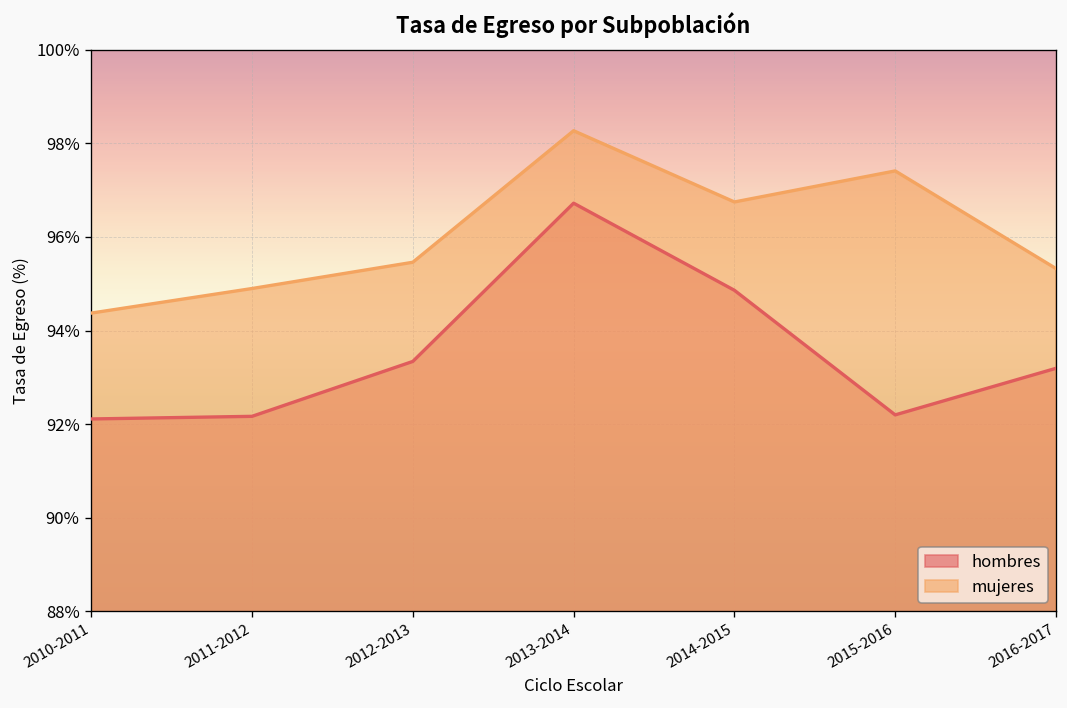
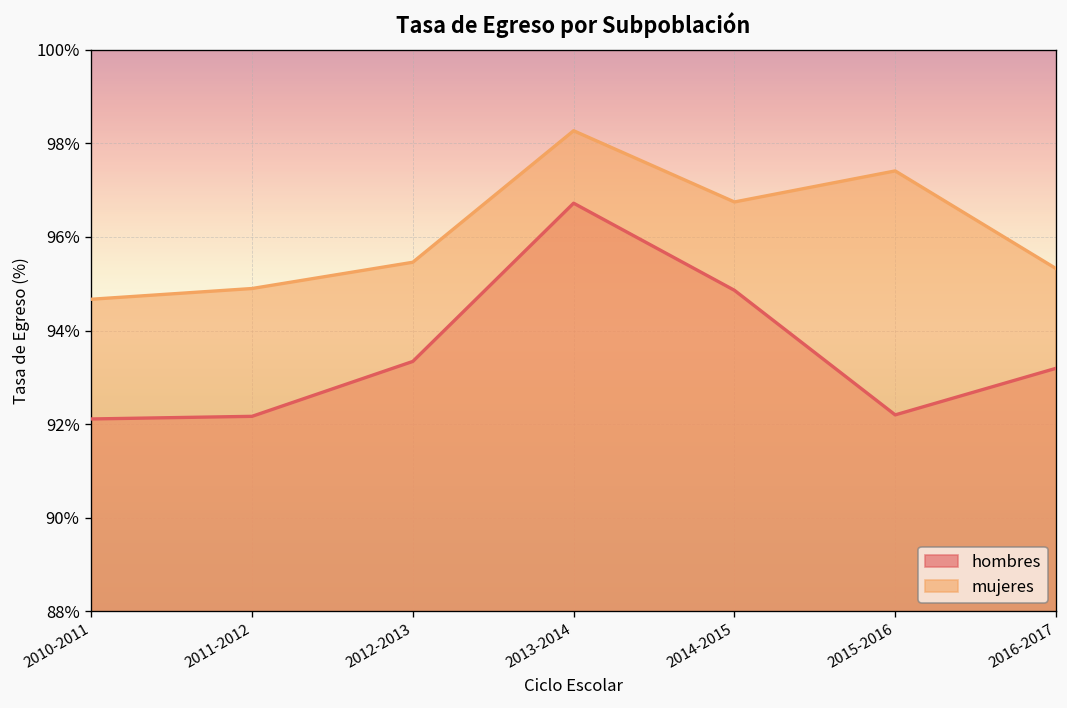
  {
    "hombres": {
      "2010-2011": "92.1%",
      "2011-2012": "92.2%",
      "2012-2013": "93.3%",
      "2013-2014": "96.7%",
      "2014-2015": "94.9%",
      "2015-2016": "92.2%",
      "2016-2017": "93.2%"
    },
    "mujeres": {
-     "2010-2011": "94.4%",
+     "2010-2011": "94.7%",
      "2011-2012": "94.9%",
      "2012-2013": "95.5%",
      "2013-2014": "98.3%",
      "2014-2015": "96.7%",
      "2015-2016": "97.4%",
      "2016-2017": "95.3%"
    }
  }
